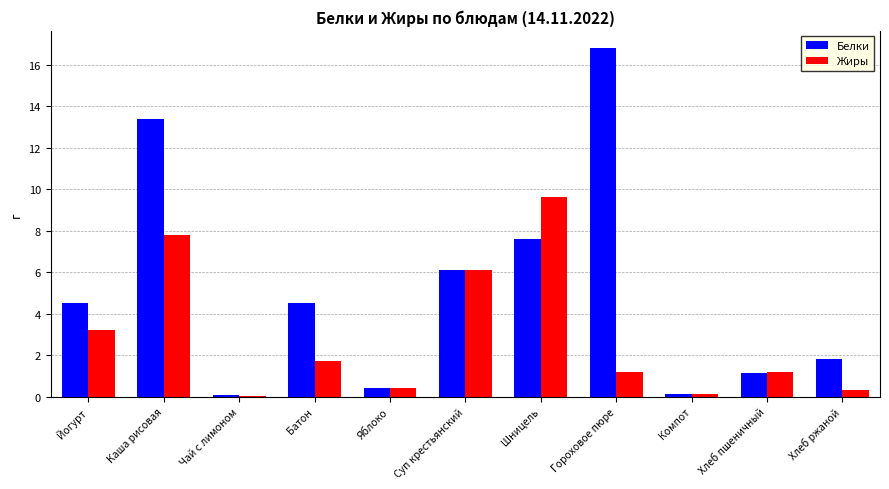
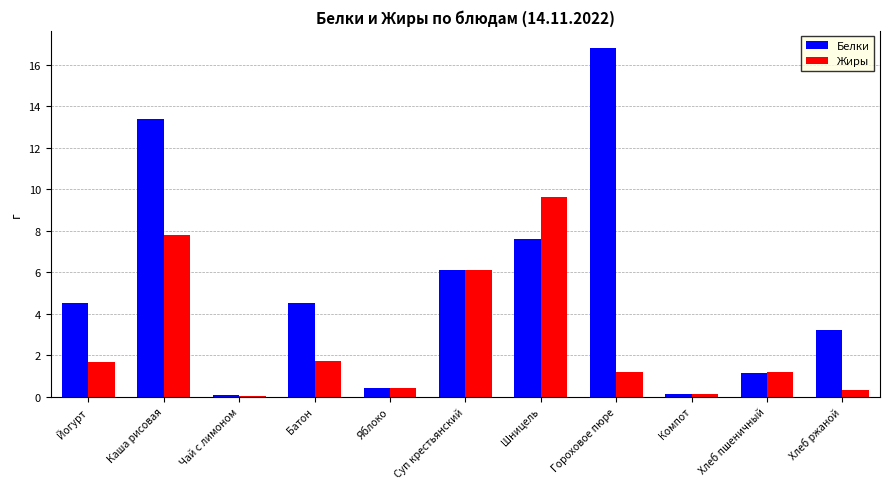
  {
    "Белки": {
      "Йогурт": 4.5,
      "Каша рисовая": 13.4,
      "Батон": 4.5,
      "Яблоко": 0.4,
      "Суп крестьянский": 6.1,
      "Шницель": 7.6,
      "Гороховое пюре": 16.8,
      "Компот": 0.1,
      "Хлеб пшеничный": 1.1,
-     "Хлеб ржаной": 1.8
+     "Хлеб ржаной": 3.2
    },
    "Жиры": {
-     "Йогурт": 3.2,
+     "Йогурт": 1.7,
      "Каша рисовая": 7.8,
      "Батон": 1.7,
      "Яблоко": 0.4,
      "Суп крестьянский": 6.1,
      "Шницель": 9.6,
      "Гороховое пюре": 1.2,
      "Компот": 0.1,
      "Хлеб пшеничный": 1.2,
      "Хлеб ржаной": 0.3
    }
  }
